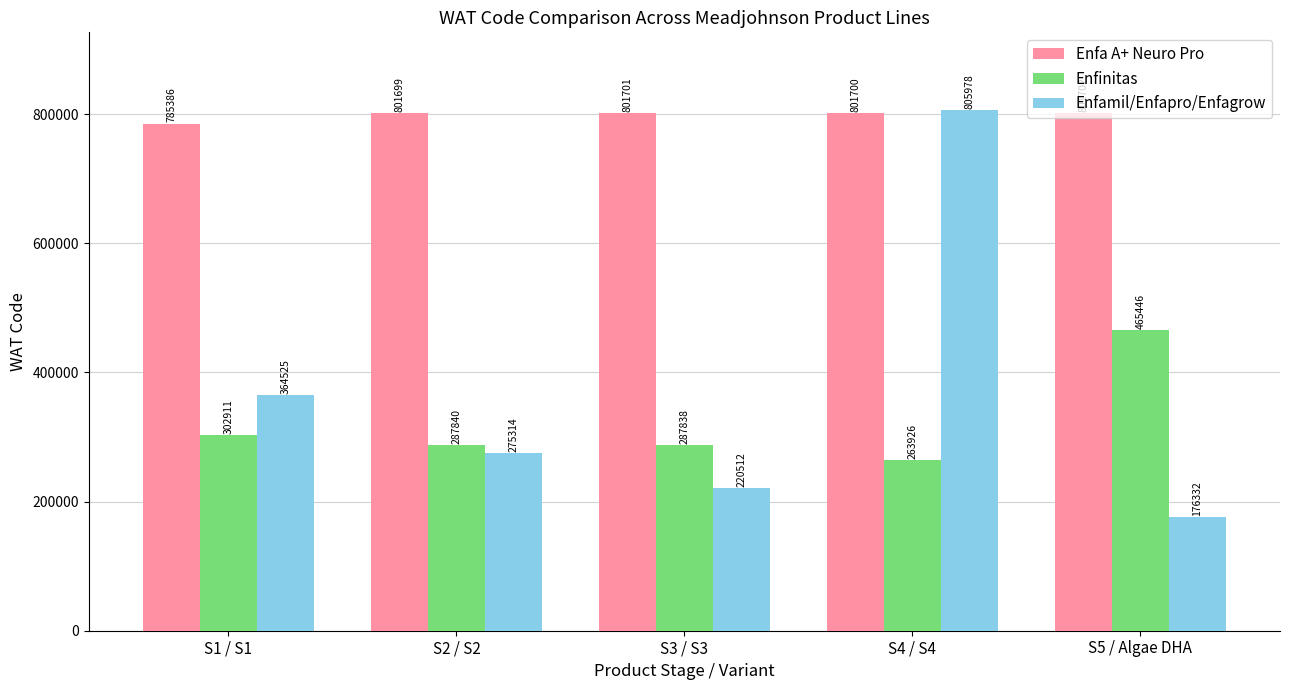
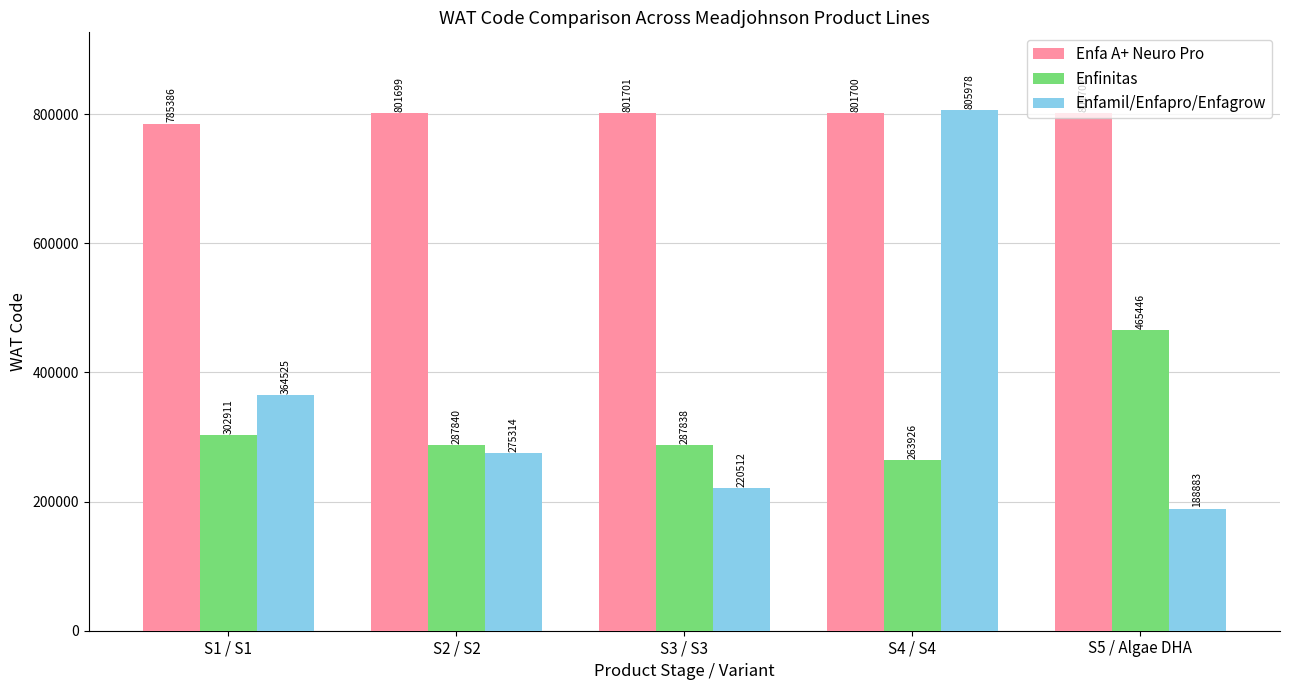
  {
    "Enfa A+ Neuro Pro": {
      "S1 / S1": 785386,
      "S2 / S2": 801699,
      "S3 / S3": 801701,
      "S4 / S4": 801700
    },
    "Enfinitas": {
      "S1 / S1": 302911,
      "S2 / S2": 287840,
      "S3 / S3": 287838,
      "S4 / S4": 263926,
      "S5 / Algae DHA": 465446
    },
    "Enfamil/Enfapro/Enfagrow": {
      "S1 / S1": 364525,
      "S2 / S2": 275314,
      "S3 / S3": 220512,
      "S4 / S4": 805978,
-     "S5 / Algae DHA": 176332
+     "S5 / Algae DHA": 188883
    }
  }
